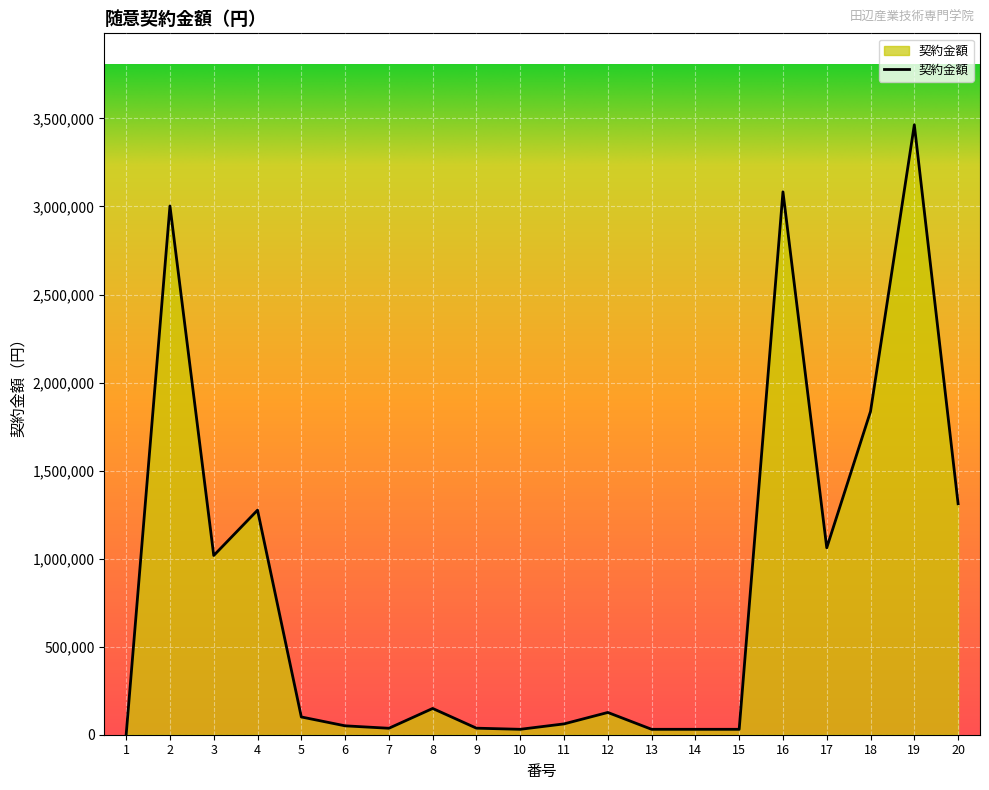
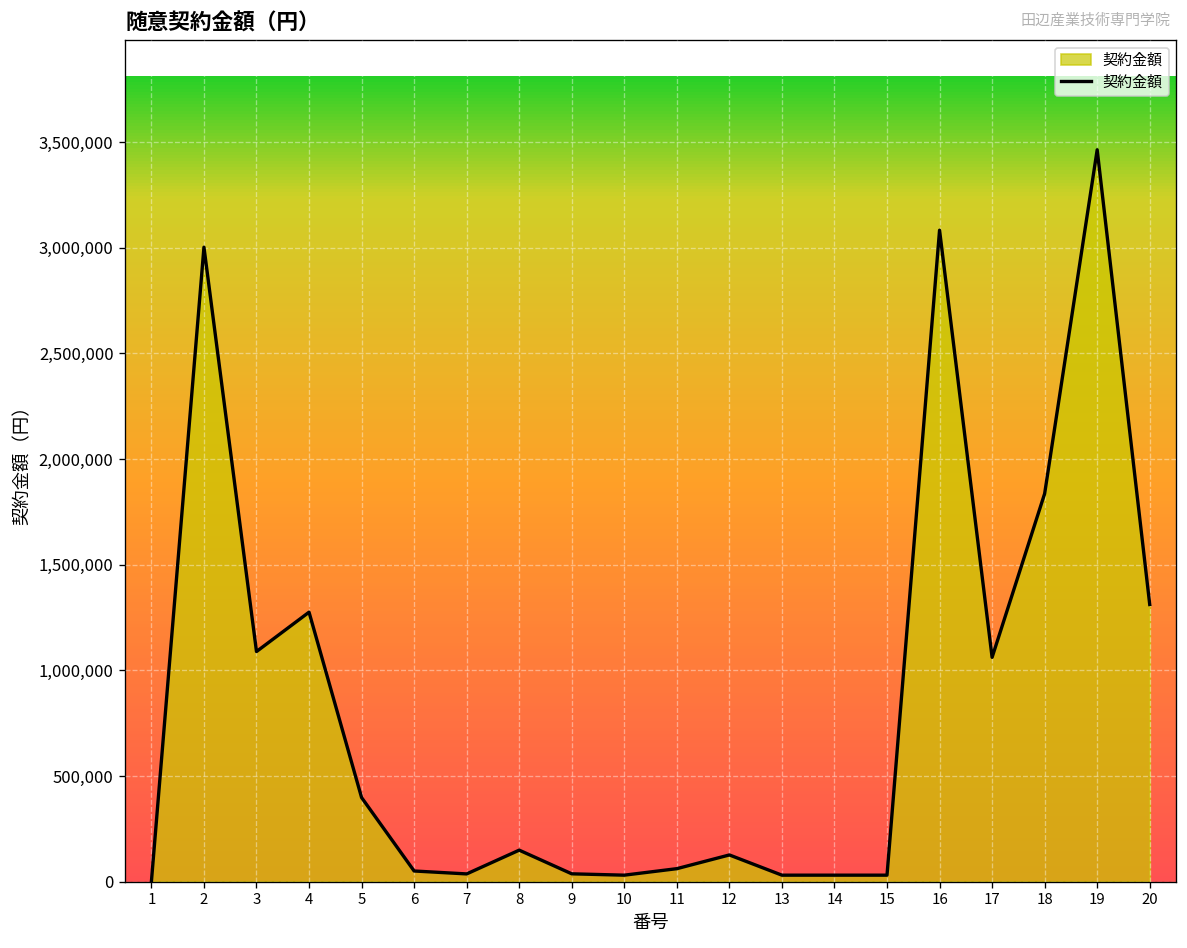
  {
    "1": "0",
    "2": "3,000,000",
-   "3": "1,020,000",
+   "3": "1,090,000",
    "4": "1,280,000",
-   "5": "100,000",
+   "5": "400,000",
    "6": "50,000",
    "7": "40,000",
    "8": "150,000",
    "9": "40,000",
    "10": "30,000",
    "11": "60,000",
    "12": "130,000",
    "13": "30,000",
    "14": "30,000",
    "15": "30,000",
    "16": "3,080,000",
    "17": "1,060,000",
    "18": "1,840,000",
    "19": "3,460,000",
    "20": "1,310,000"
  }
